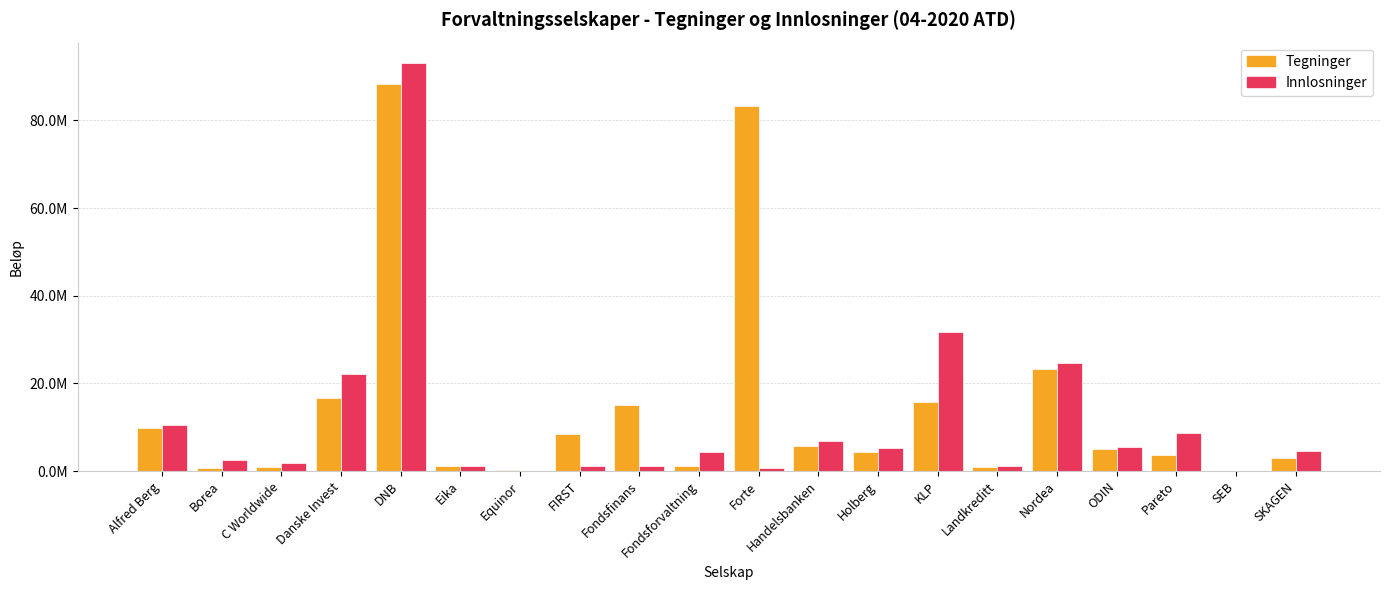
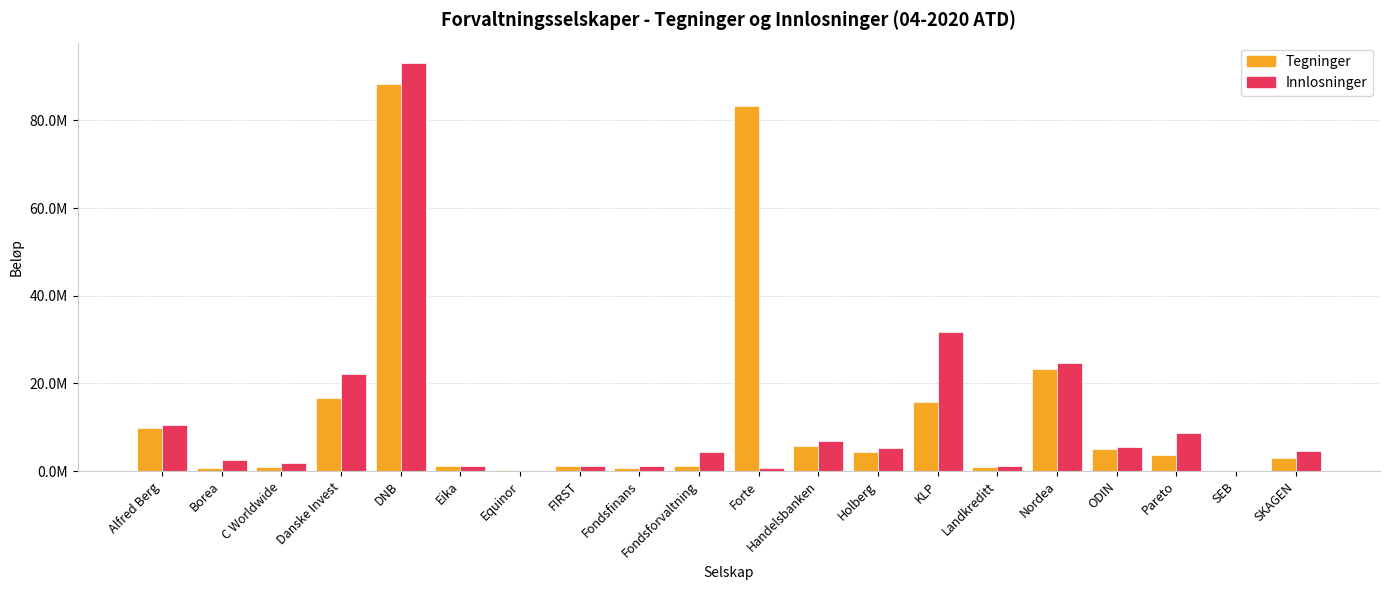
  {
    "Tegninger": {
      "Alfred Berg": 10000000,
      "Borea": 1000000,
      "C Worldwide": 1000000,
      "Danske Invest": 17000000,
      "DNB": 88000000,
      "Eika": 1000000,
-     "FIRST": 8000000,
-     "Fondsfinans": 15000000,
+     "FIRST": 1000000,
+     "Fondsfinans": 1000000,
      "Fondsforvaltning": 1000000,
      "Forte": 83000000,
      "Handelsbanken": 6000000,
      "Holberg": 4000000,
      "KLP": 16000000,
      "Landkreditt": 1000000,
      "Nordea": 23000000,
      "ODIN": 5000000,
      "Pareto": 4000000,
      "SKAGEN": 3000000
    },
    "Innlosninger": {
      "Alfred Berg": 11000000,
      "Borea": 2000000,
      "C Worldwide": 2000000,
      "Danske Invest": 22000000,
      "DNB": 93000000,
      "Eika": 1000000,
      "FIRST": 1000000,
      "Fondsfinans": 1000000,
      "Fondsforvaltning": 4000000,
      "Forte": 1000000,
      "Handelsbanken": 7000000,
      "Holberg": 5000000,
      "KLP": 32000000,
      "Landkreditt": 1000000,
      "Nordea": 25000000,
      "ODIN": 6000000,
      "Pareto": 9000000,
      "SKAGEN": 5000000
    }
  }
